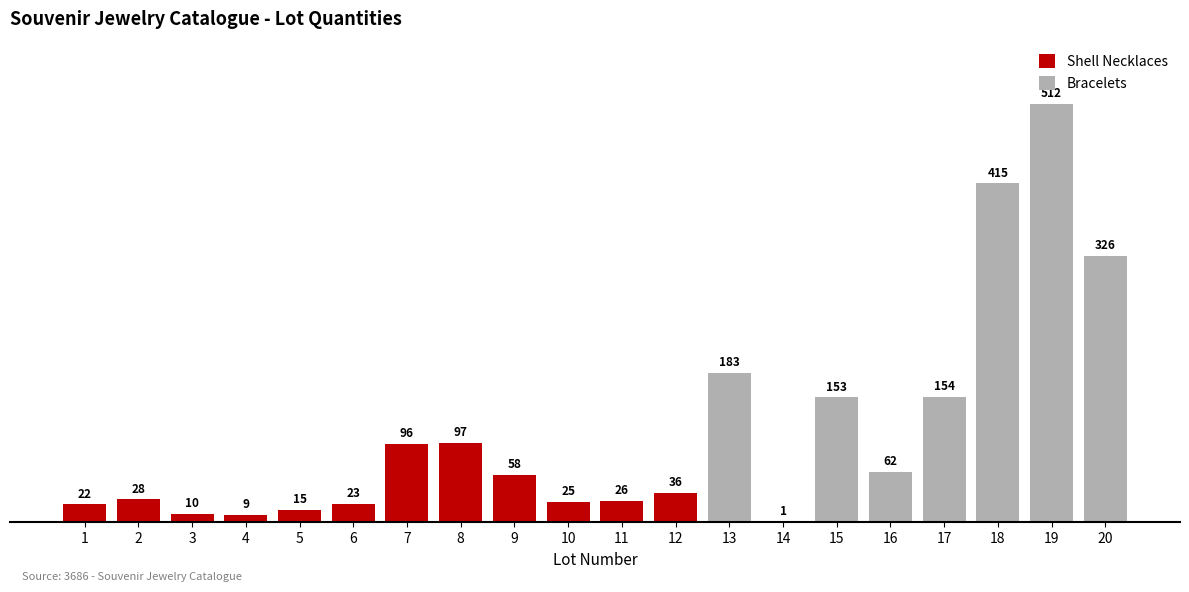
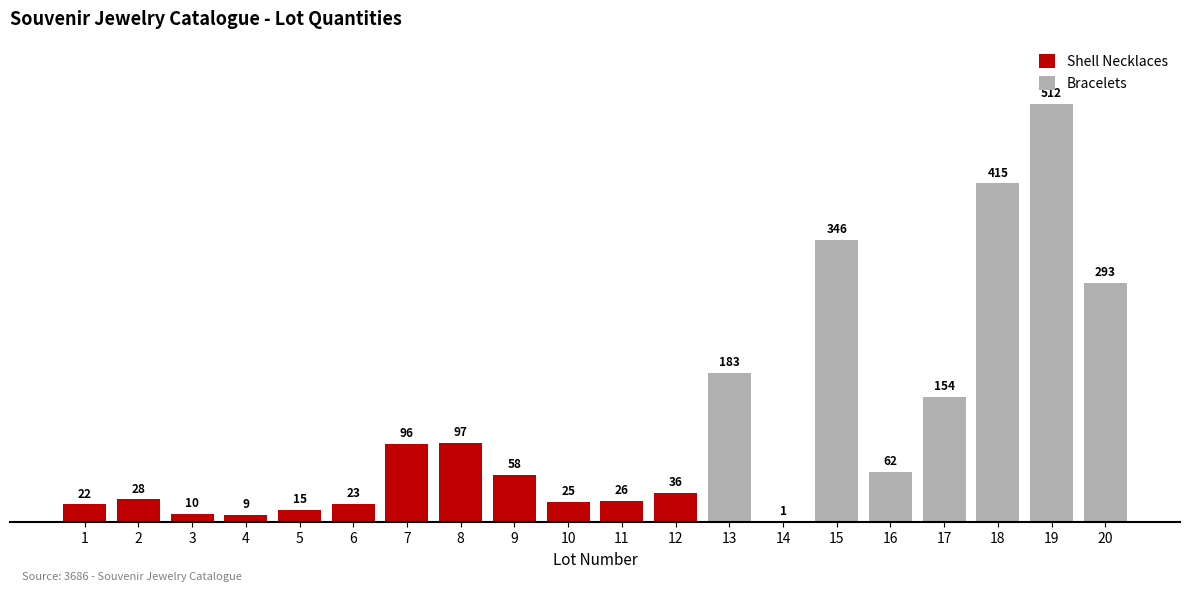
  {
    "Shell Necklaces": {
      "1": 22,
      "2": 28,
      "3": 10,
      "4": 9,
      "5": 15,
      "6": 23,
      "7": 96,
      "8": 97,
      "9": 58,
      "10": 25,
      "11": 26,
      "12": 36
    },
    "Bracelets": {
      "13": 183,
      "14": 1,
-     "15": 153,
+     "15": 346,
      "16": 62,
      "17": 154,
      "18": 415,
      "19": 512,
-     "20": 326
+     "20": 293
    }
  }
